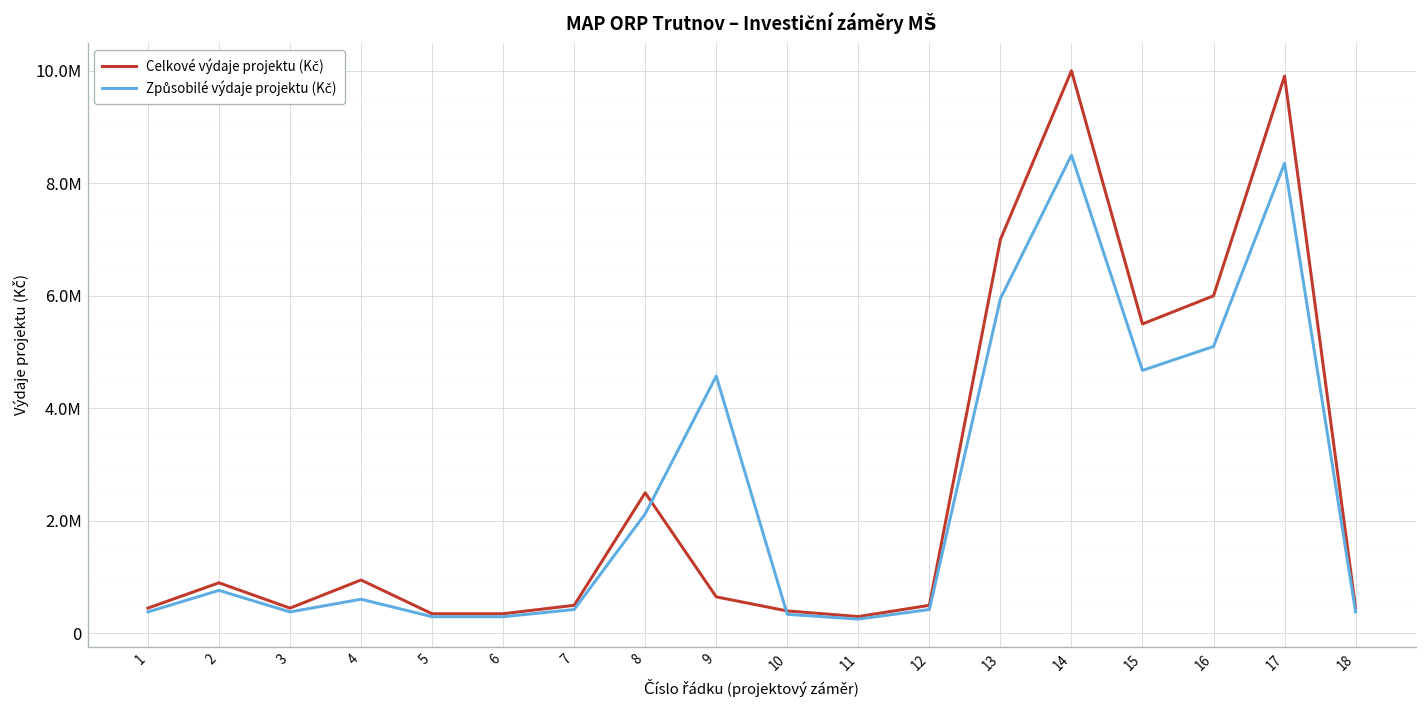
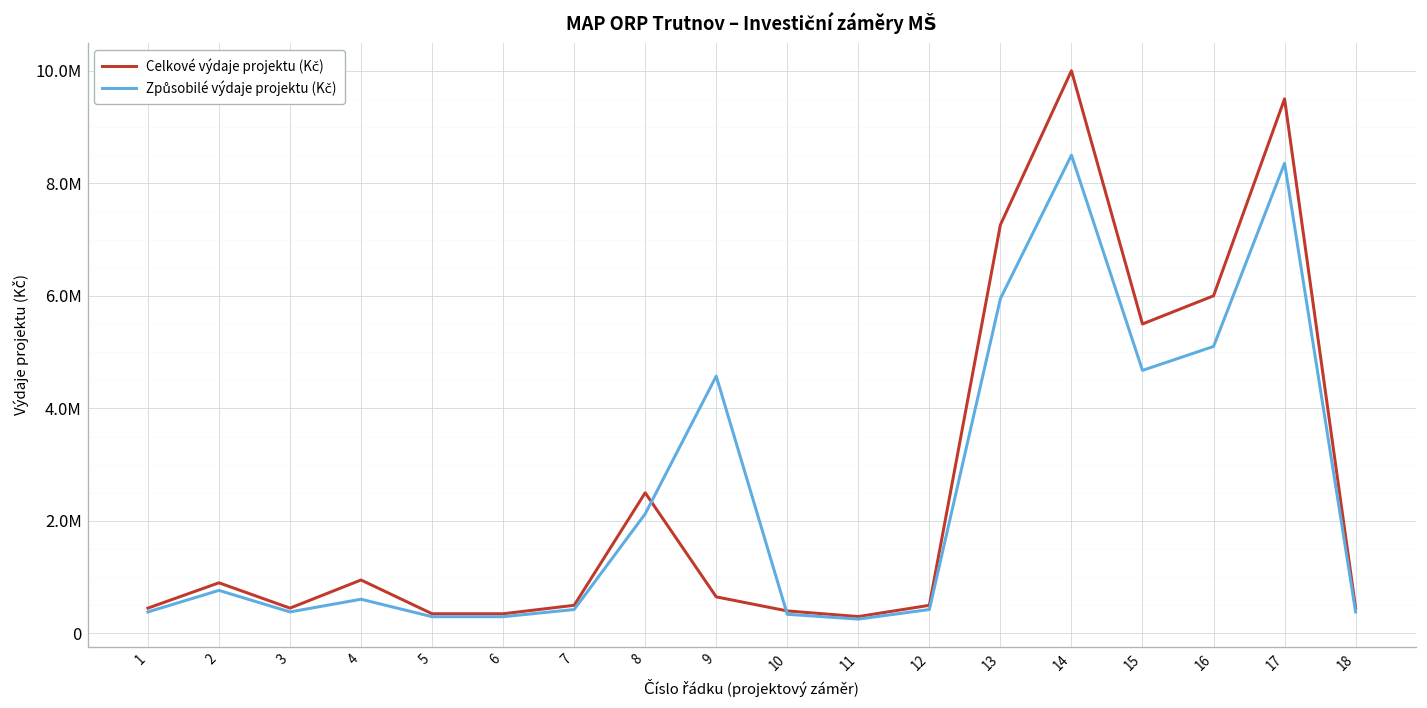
  {
    "Celkové výdaje projektu (Kč)": {
      "1": 500000,
      "2": 900000,
      "3": 500000,
      "4": 1000000,
      "7": 500000,
      "8": 2500000,
      "9": 700000,
      "10": 400000,
      "12": 500000,
-     "13": 7000000,
+     "13": 7300000,
      "14": 10000000,
      "15": 5500000,
      "16": 6000000,
-     "17": 9900000,
+     "17": 9500000,
      "18": 500000
    },
    "Způsobilé výdaje projektu (Kč)": {
      "1": 400000,
      "2": 800000,
      "3": 400000,
      "4": 600000,
      "7": 400000,
      "8": 2100000,
      "9": 4600000,
      "10": 300000,
      "12": 400000,
      "13": 6000000,
      "14": 8500000,
      "15": 4700000,
      "16": 5100000,
      "17": 8400000,
      "18": 400000
    }
  }
